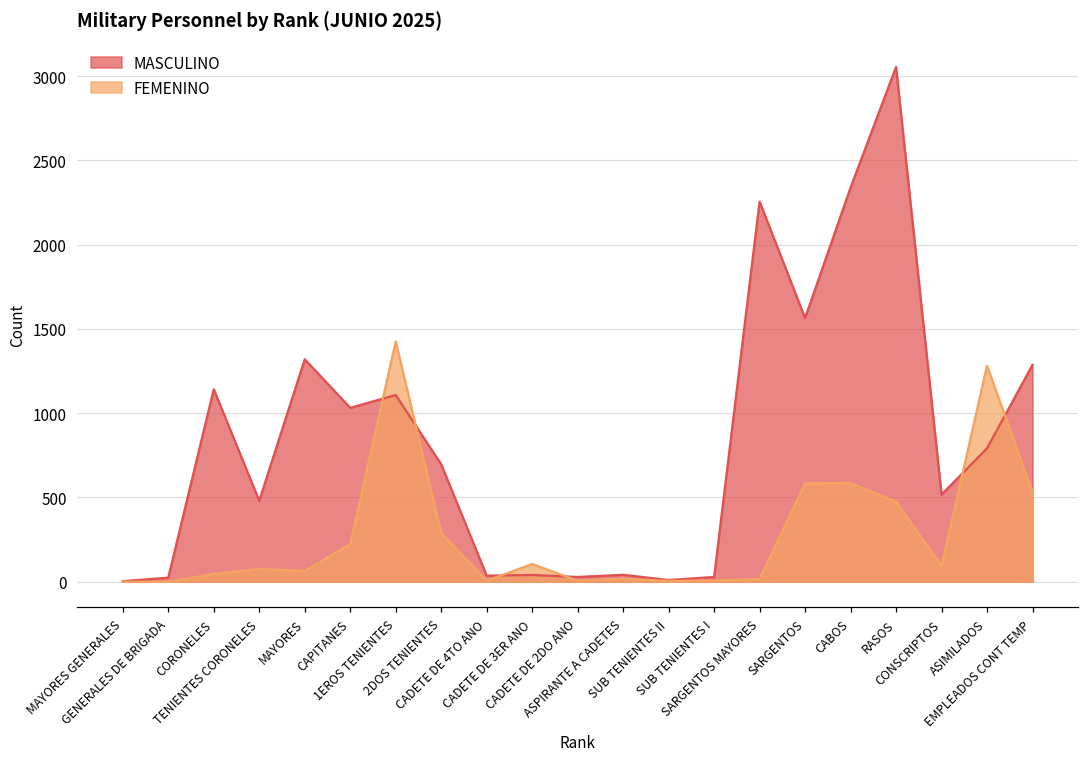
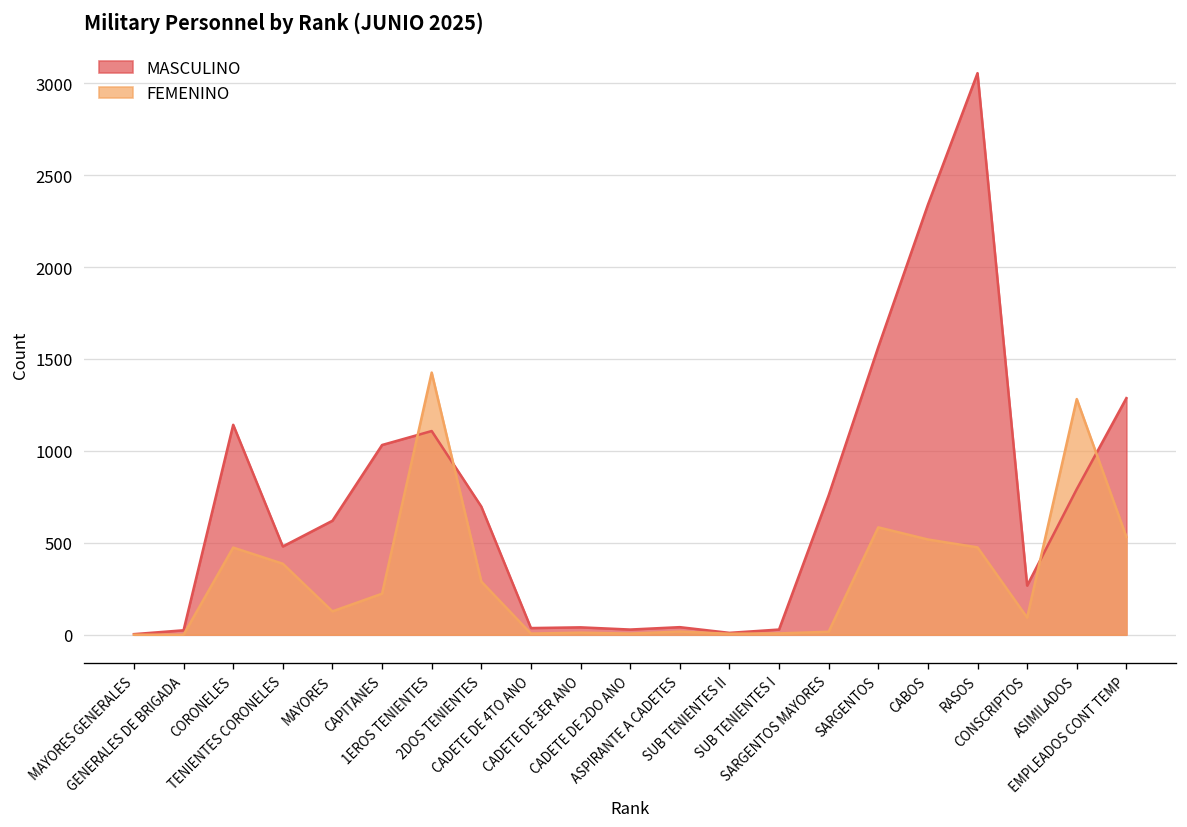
  {
    "MASCULINO": {
      "GENERALES DE BRIGADA": 20,
      "CORONELES": 1140,
      "TENIENTES CORONELES": 480,
-     "MAYORES": 1320,
+     "MAYORES": 620,
      "CAPITANES": 1030,
      "1EROS TENIENTES": 1110,
      "2DOS TENIENTES": 700,
      "CADETE DE 4TO ANO": 40,
      "CADETE DE 3ER ANO": 40,
      "CADETE DE 2DO ANO": 30,
      "ASPIRANTE A CADETES": 40,
      "SUB TENIENTES I": 30,
-     "SARGENTOS MAYORES": 2260,
+     "SARGENTOS MAYORES": 760,
      "SARGENTOS": 1570,
      "CABOS": 2340,
      "RASOS": 3060,
-     "CONSCRIPTOS": 520,
+     "CONSCRIPTOS": 270,
      "ASIMILADOS": 790,
      "EMPLEADOS CONT TEMP": 1290
    },
    "FEMENINO": {
      "GENERALES DE BRIGADA": 0,
-     "CORONELES": 50,
-     "TENIENTES CORONELES": 80,
-     "MAYORES": 60,
+     "CORONELES": 470,
+     "TENIENTES CORONELES": 390,
+     "MAYORES": 130,
      "CAPITANES": 220,
      "1EROS TENIENTES": 1430,
      "2DOS TENIENTES": 290,
      "CADETE DE 4TO ANO": 10,
-     "CADETE DE 3ER ANO": 110,
+     "CADETE DE 3ER ANO": 10,
      "CADETE DE 2DO ANO": 10,
      "ASPIRANTE A CADETES": 20,
      "SUB TENIENTES I": 10,
      "SARGENTOS MAYORES": 20,
      "SARGENTOS": 580,
-     "CABOS": 590,
+     "CABOS": 520,
      "RASOS": 480,
      "CONSCRIPTOS": 90,
      "ASIMILADOS": 1280,
      "EMPLEADOS CONT TEMP": 530
    }
  }
